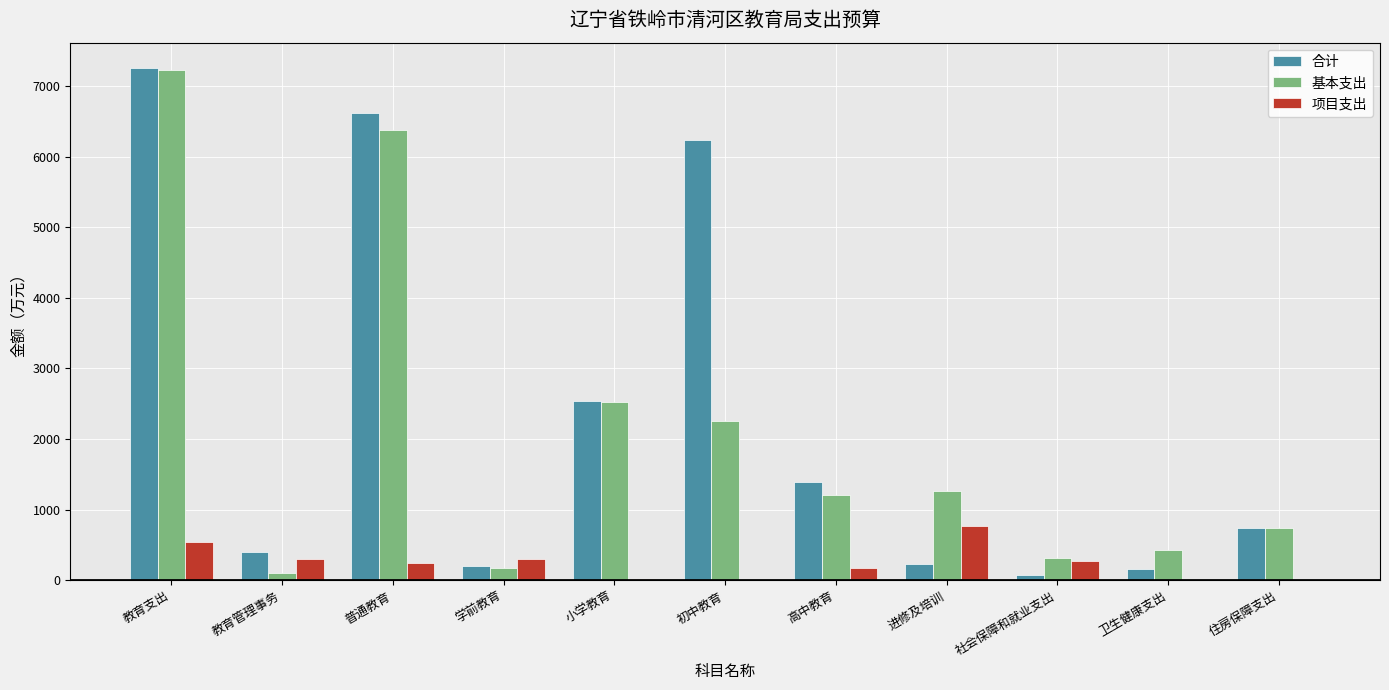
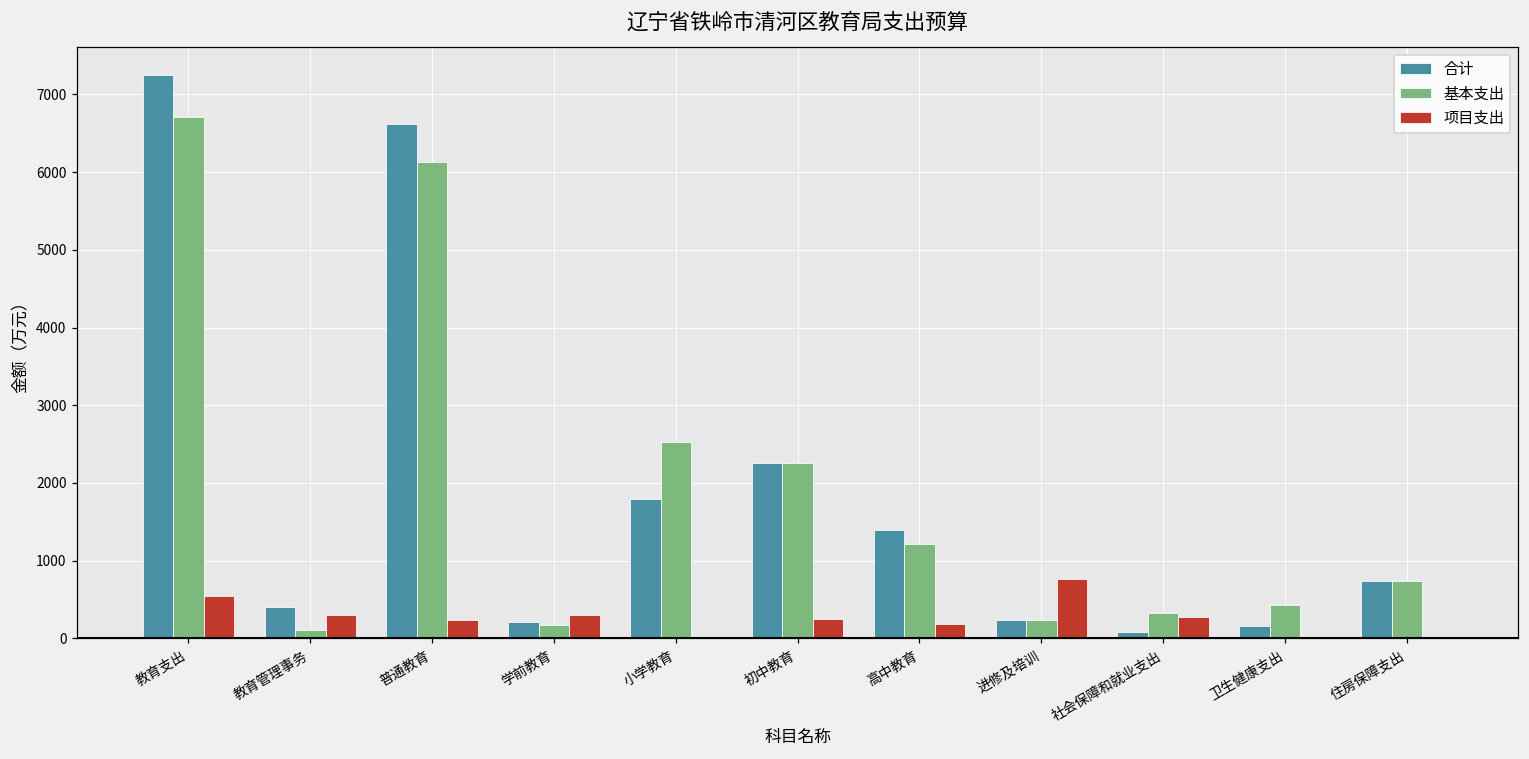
  {
    "合计": {
      "教育支出": 7200,
      "教育管理事务": 400,
      "普通教育": 6600,
      "学前教育": 200,
-     "小学教育": 2500,
-     "初中教育": 6200,
+     "小学教育": 1800,
+     "初中教育": 2300,
      "高中教育": 1400,
      "进修及培训": 200,
      "社会保障和就业支出": 100,
      "卫生健康支出": 200,
      "住房保障支出": 700
    },
    "基本支出": {
-     "教育支出": 7200,
+     "教育支出": 6700,
      "教育管理事务": 100,
-     "普通教育": 6400,
+     "普通教育": 6100,
      "学前教育": 200,
      "小学教育": 2500,
      "初中教育": 2300,
      "高中教育": 1200,
-     "进修及培训": 1300,
+     "进修及培训": 200,
      "社会保障和就业支出": 300,
      "卫生健康支出": 400,
      "住房保障支出": 700
    },
    "项目支出": {
      "教育支出": 500,
      "教育管理事务": 300,
      "普通教育": 200,
      "学前教育": 300,
-     "初中教育": 0,
+     "初中教育": 300,
      "高中教育": 200,
      "进修及培训": 800,
      "社会保障和就业支出": 300,
      "卫生健康支出": 0,
      "住房保障支出": 0
    }
  }
